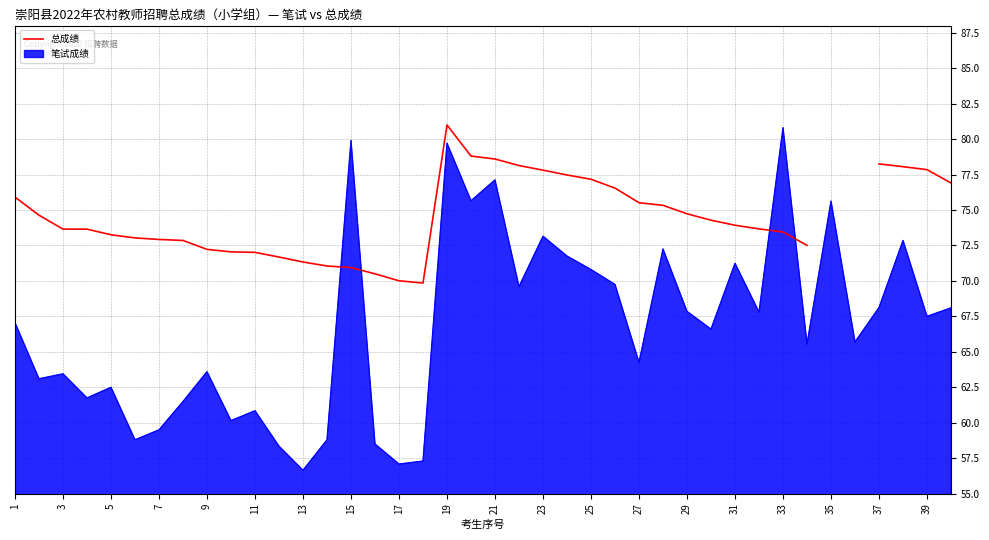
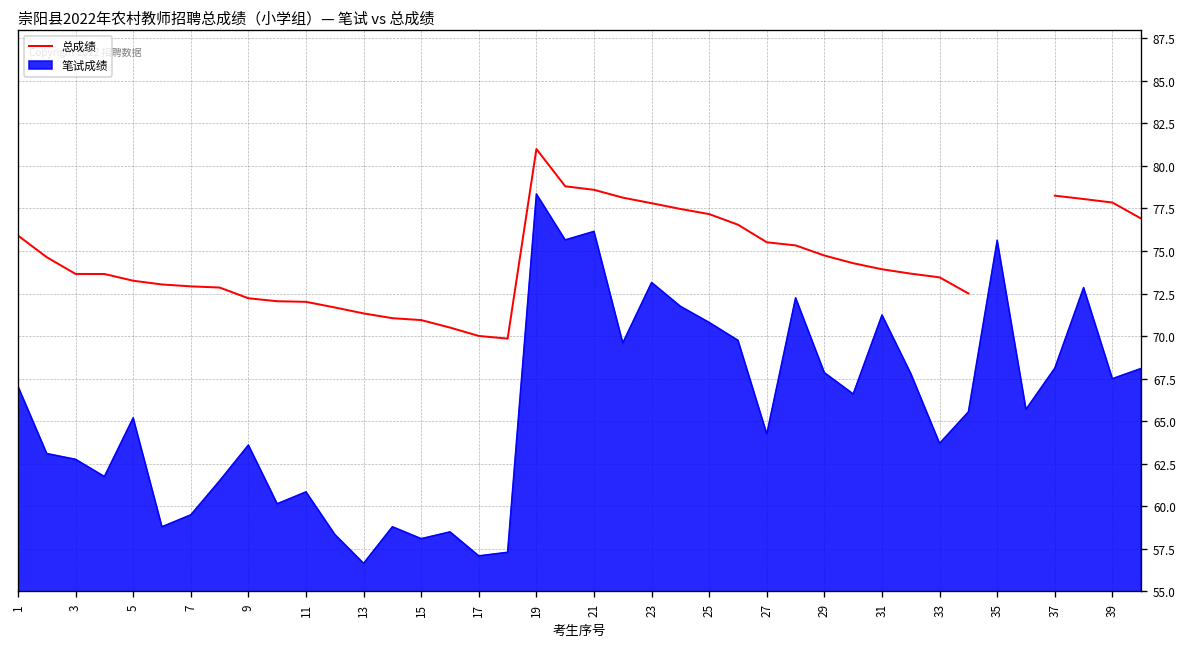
  {
    "笔试成绩": {
      "1": 67.1,
-     "3": 63.5,
-     "5": 62.5,
+     "3": 62.8,
+     "5": 65.2,
      "7": 59.5,
      "9": 63.6,
      "11": 60.9,
      "13": 56.7,
-     "15": 79.9,
+     "15": 58.1,
      "17": 57.1,
-     "19": 79.7,
-     "21": 77.1,
+     "19": 78.4,
+     "21": 76.2,
      "23": 73.2,
      "25": 70.8,
      "27": 64.3,
      "29": 67.9,
      "31": 71.2,
-     "33": 80.8,
+     "33": 63.7,
      "35": 75.6,
      "37": 68.1,
      "39": 67.5
    }
  }
